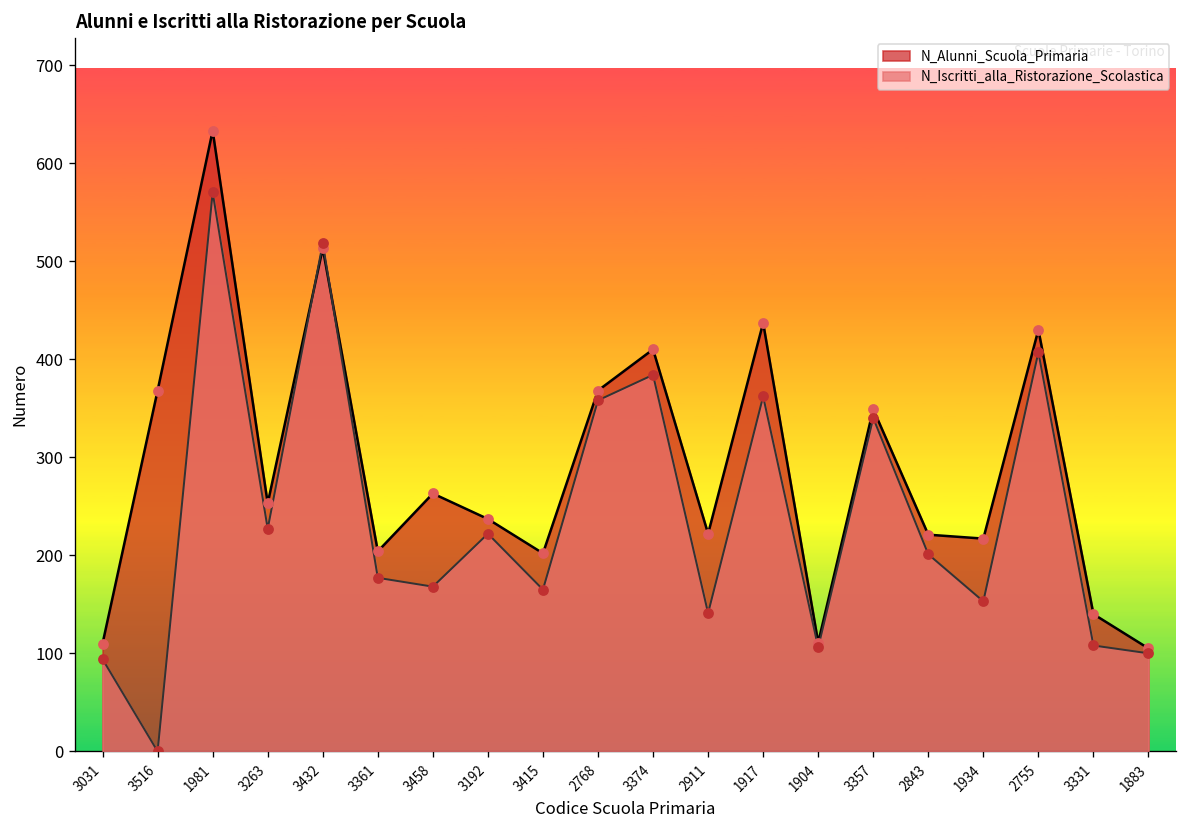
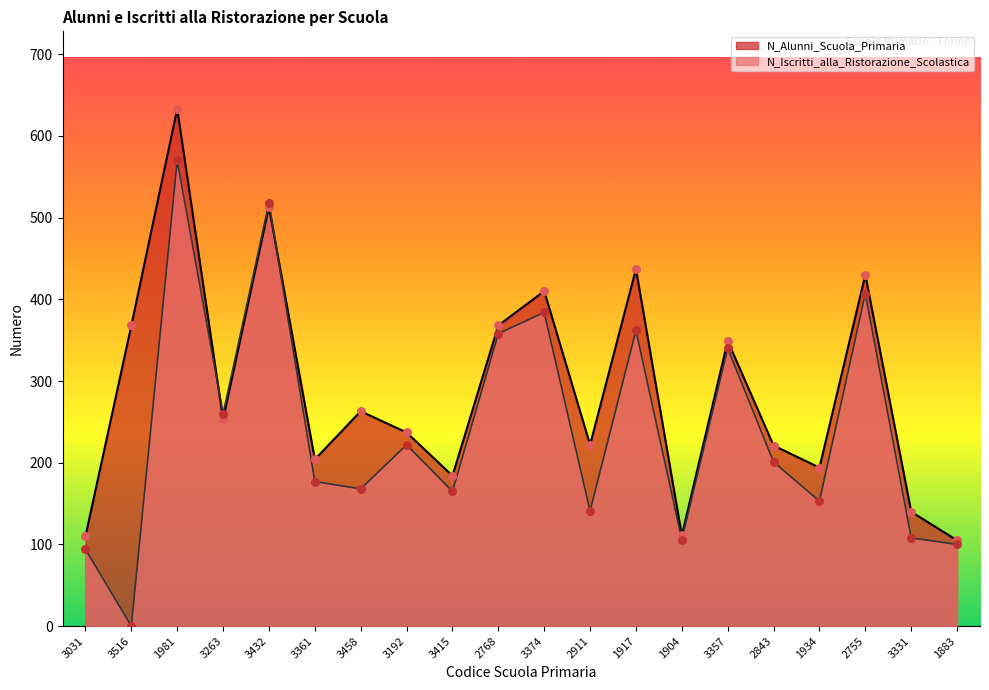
  {
    "N_Alunni_Scuola_Primaria": {
      "3031": 110,
      "3516": 370,
      "1981": 630,
      "3263": 250,
      "3432": 510,
      "3361": 200,
      "3458": 260,
      "3192": 240,
-     "3415": 200,
+     "3415": 180,
      "2768": 370,
      "3374": 410,
      "2911": 220,
      "1917": 440,
      "1904": 110,
      "3357": 350,
      "2843": 220,
-     "1934": 220,
+     "1934": 190,
      "2755": 430,
      "3331": 140,
      "1883": 110
    },
    "N_Iscritti_alla_Ristorazione_Scolastica": {
      "3031": 90,
      "3516": 0,
      "1981": 570,
-     "3263": 230,
+     "3263": 260,
      "3432": 520,
      "3361": 180,
      "3458": 170,
      "3192": 220,
      "3415": 170,
      "2768": 360,
      "3374": 380,
      "2911": 140,
      "1917": 360,
      "1904": 110,
      "3357": 340,
      "2843": 200,
      "1934": 150,
      "2755": 410,
      "3331": 110,
      "1883": 100
    }
  }
